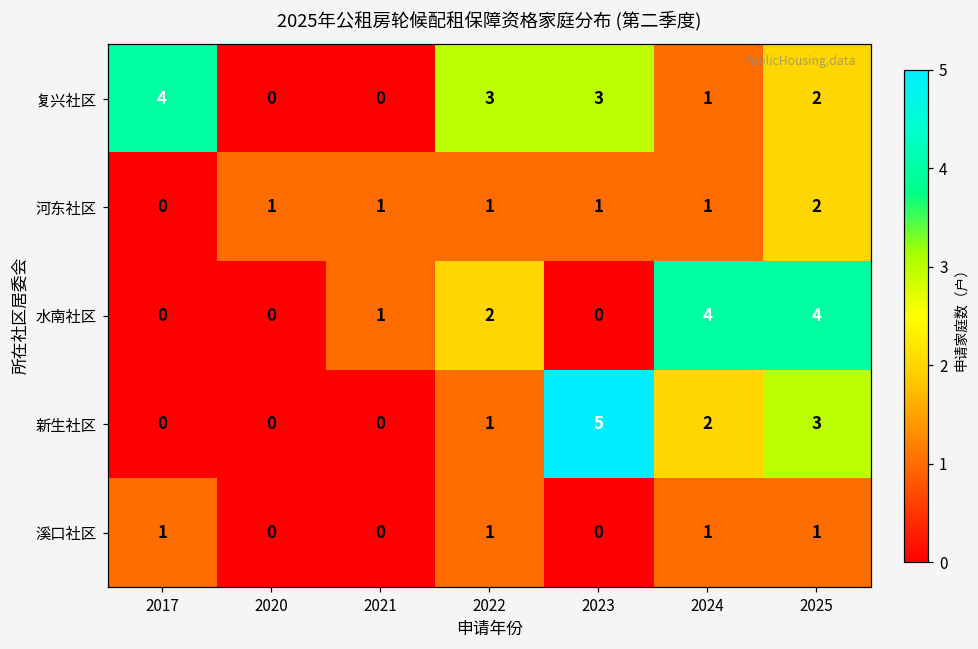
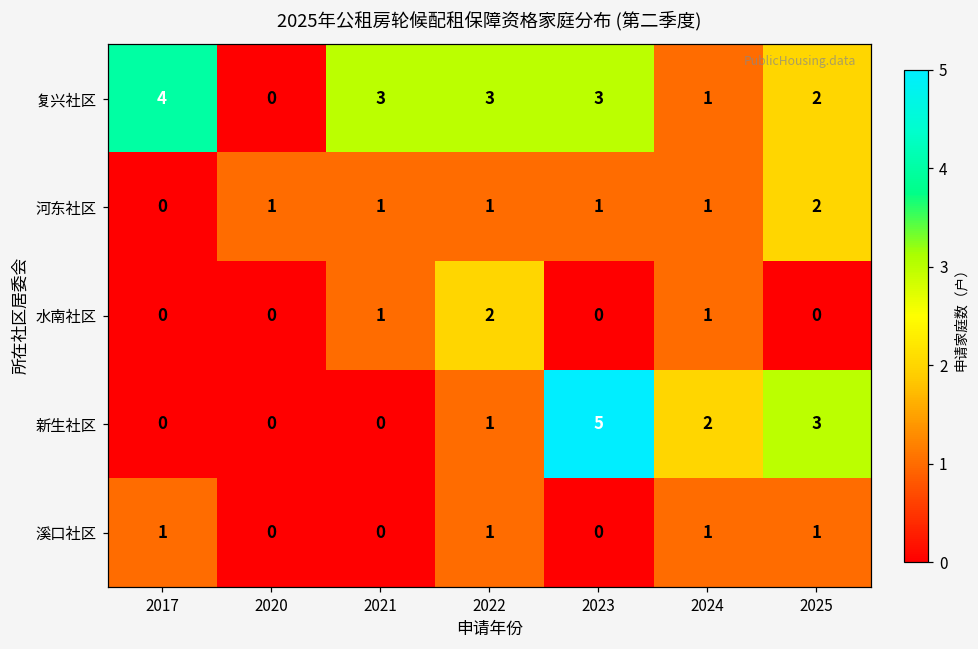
  {
    "复兴社区": {
      "2017": 4,
      "2020": 0,
-     "2021": 0,
+     "2021": 3,
      "2022": 3,
      "2023": 3,
      "2024": 1
    },
    "河东社区": {
      "2017": 0,
      "2020": 1,
      "2021": 1,
      "2022": 1,
      "2023": 1,
      "2024": 1,
      "2025": 2
    },
    "水南社区": {
      "2017": 0,
      "2020": 0,
      "2021": 1,
      "2022": 2,
      "2023": 0,
-     "2024": 4,
-     "2025": 4
+     "2024": 1,
+     "2025": 0
    },
    "新生社区": {
      "2017": 0,
      "2020": 0,
      "2021": 0,
      "2022": 1,
      "2023": 5,
      "2024": 2,
      "2025": 3
    },
    "溪口社区": {
      "2017": 1,
      "2020": 0,
      "2021": 0,
      "2022": 1,
      "2023": 0,
      "2024": 1,
      "2025": 1
    }
  }
